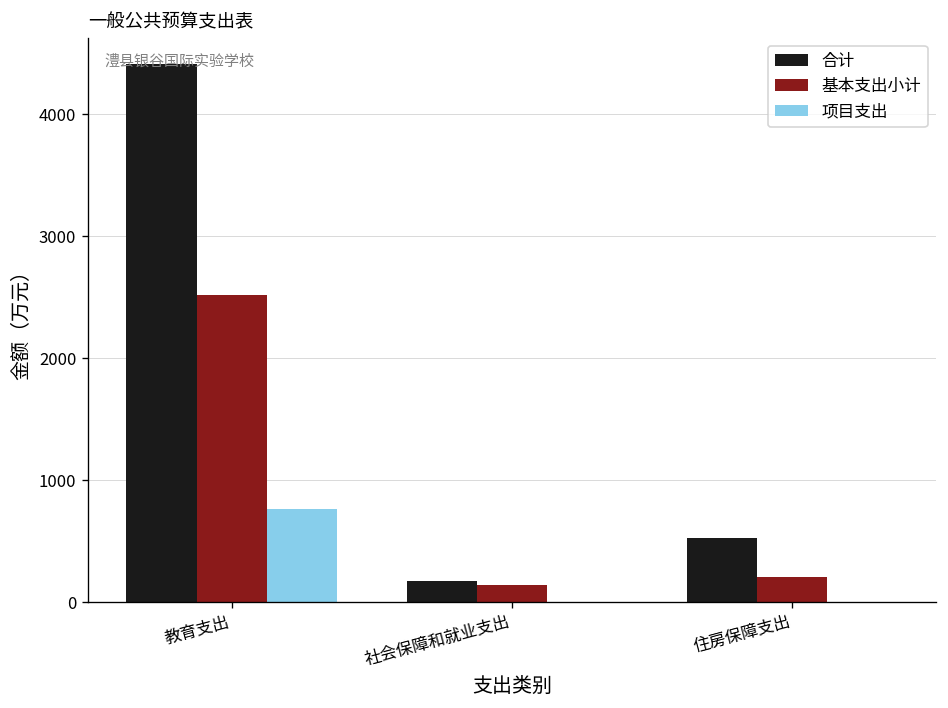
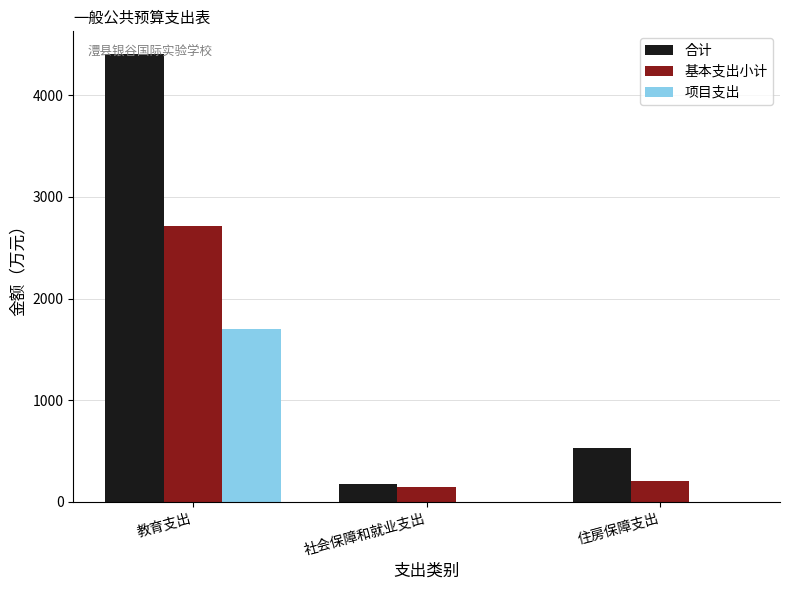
  {
    "合计": {
      "教育支出": 4410,
      "社会保障和就业支出": 180,
      "住房保障支出": 530
    },
    "基本支出小计": {
-     "教育支出": 2520,
+     "教育支出": 2710,
      "社会保障和就业支出": 150,
      "住房保障支出": 210
    },
    "项目支出": {
-     "教育支出": 770,
+     "教育支出": 1700,
      "社会保障和就业支出": 0,
      "住房保障支出": 0
    }
  }
